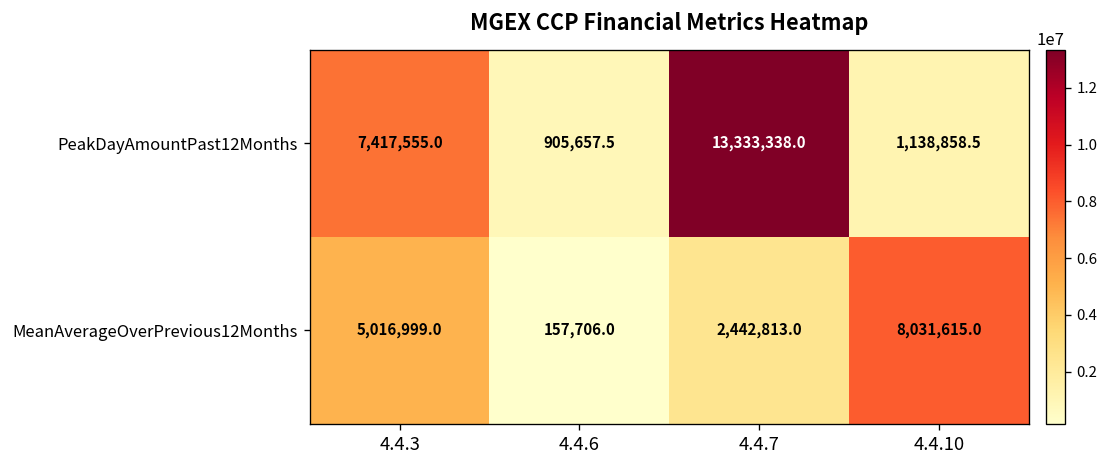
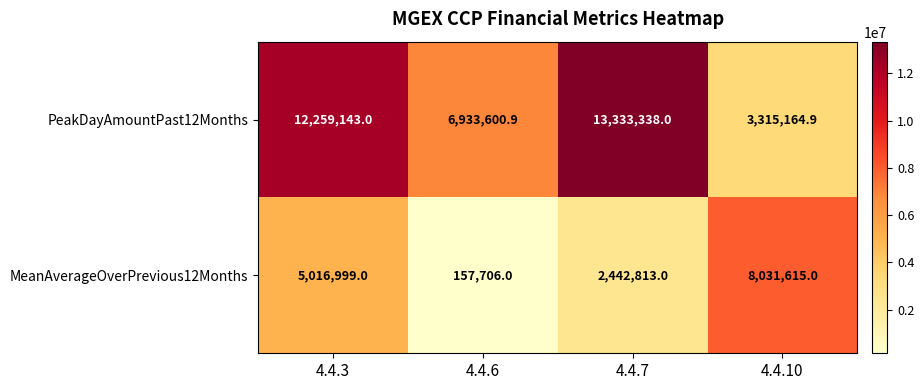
  {
    "PeakDayAmountPast12Months": {
-     "4.4.3": "7,417,555.0",
-     "4.4.6": "905,657.5",
+     "4.4.3": "12,259,143.0",
+     "4.4.6": "6,933,600.9",
      "4.4.7": "13,333,338.0",
-     "4.4.10": "1,138,858.5"
+     "4.4.10": "3,315,164.9"
    },
    "MeanAverageOverPrevious12Months": {
      "4.4.3": "5,016,999.0",
      "4.4.6": "157,706.0",
      "4.4.7": "2,442,813.0",
      "4.4.10": "8,031,615.0"
    }
  }
